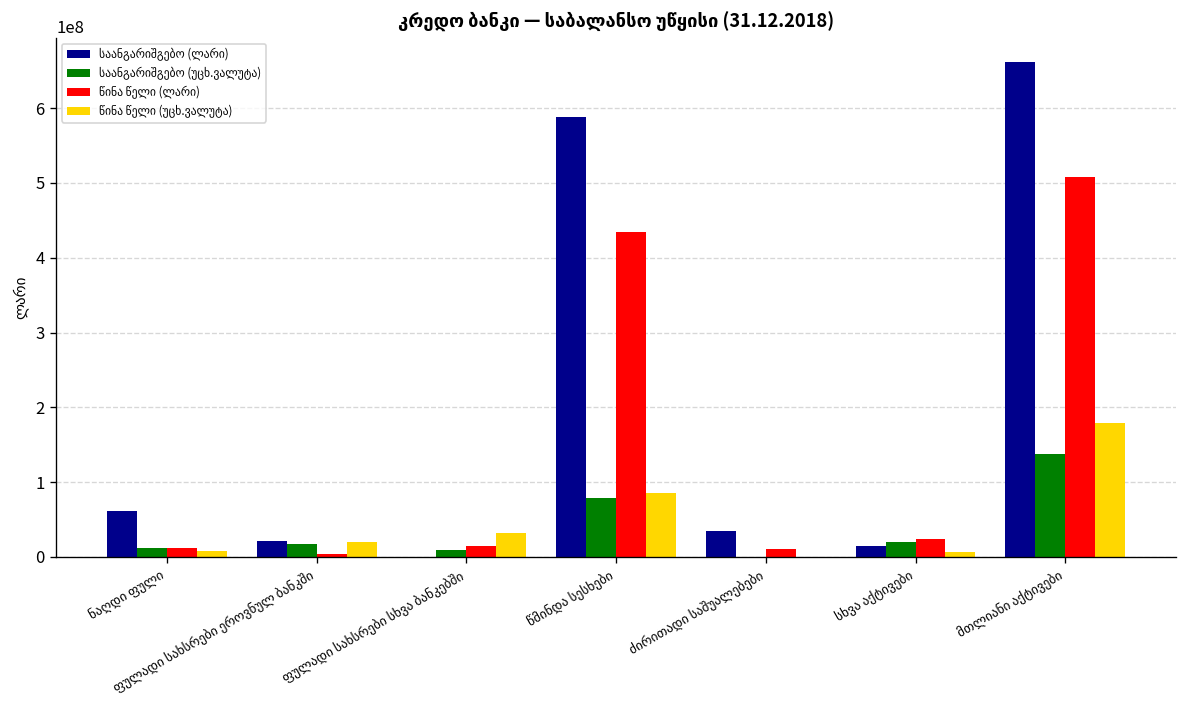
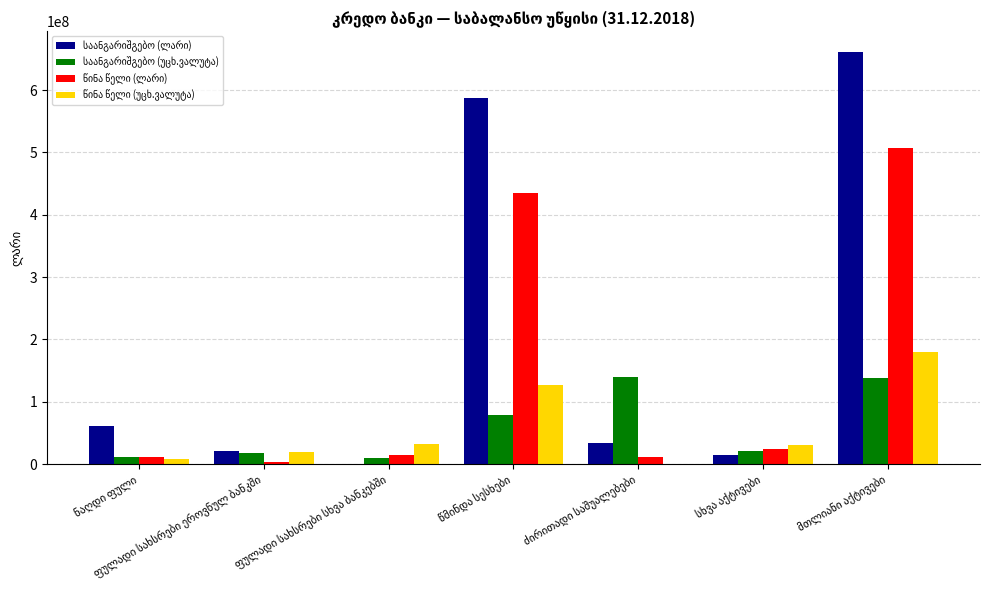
  {
    "საანგარიშგებო (ლარი)": {
      "ნაღდი ფული": 60000000,
      "ფულადი სახსრები ეროვნულ ბანკში": 20000000,
      "წმინდა სესხები": 590000000,
      "ძირითადი საშუალებები": 30000000,
      "სხვა აქტივები": 10000000,
      "მთლიანი აქტივები": 660000000
    },
    "საანგარიშგებო (უცხ.ვალუტა)": {
      "ნაღდი ფული": 10000000,
      "ფულადი სახსრები ეროვნულ ბანკში": 20000000,
      "ფულადი სახსრები სხვა ბანკებში": 10000000,
      "წმინდა სესხები": 80000000,
-     "ძირითადი საშუალებები": 0,
+     "ძირითადი საშუალებები": 140000000,
      "სხვა აქტივები": 20000000,
      "მთლიანი აქტივები": 140000000
    },
    "წინა წელი (ლარი)": {
      "ნაღდი ფული": 10000000,
      "ფულადი სახსრები ეროვნულ ბანკში": 0,
      "ფულადი სახსრები სხვა ბანკებში": 10000000,
      "წმინდა სესხები": 430000000,
      "ძირითადი საშუალებები": 10000000,
      "სხვა აქტივები": 20000000,
      "მთლიანი აქტივები": 510000000
    },
    "წინა წელი (უცხ.ვალუტა)": {
      "ნაღდი ფული": 10000000,
      "ფულადი სახსრები ეროვნულ ბანკში": 20000000,
      "ფულადი სახსრები სხვა ბანკებში": 30000000,
-     "წმინდა სესხები": 90000000,
+     "წმინდა სესხები": 130000000,
      "ძირითადი საშუალებები": 0,
-     "სხვა აქტივები": 10000000,
+     "სხვა აქტივები": 30000000,
      "მთლიანი აქტივები": 180000000
    }
  }
